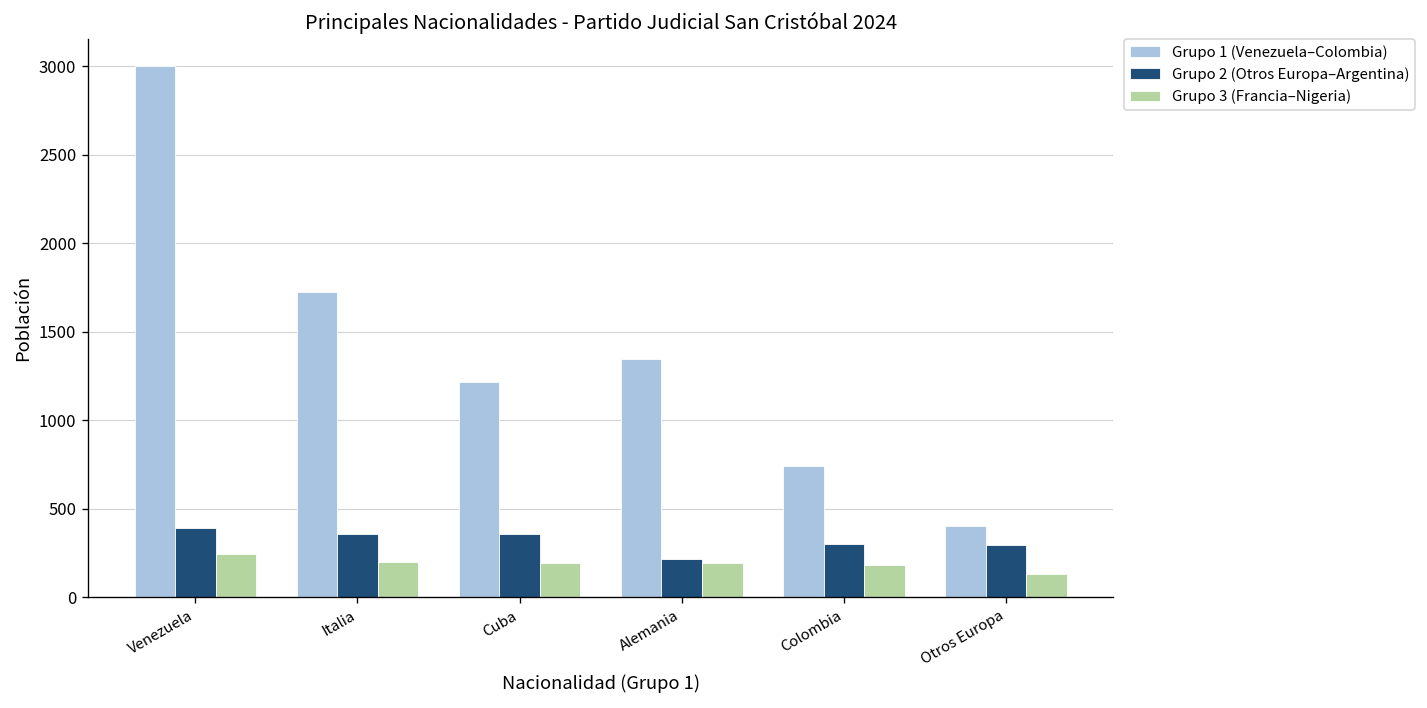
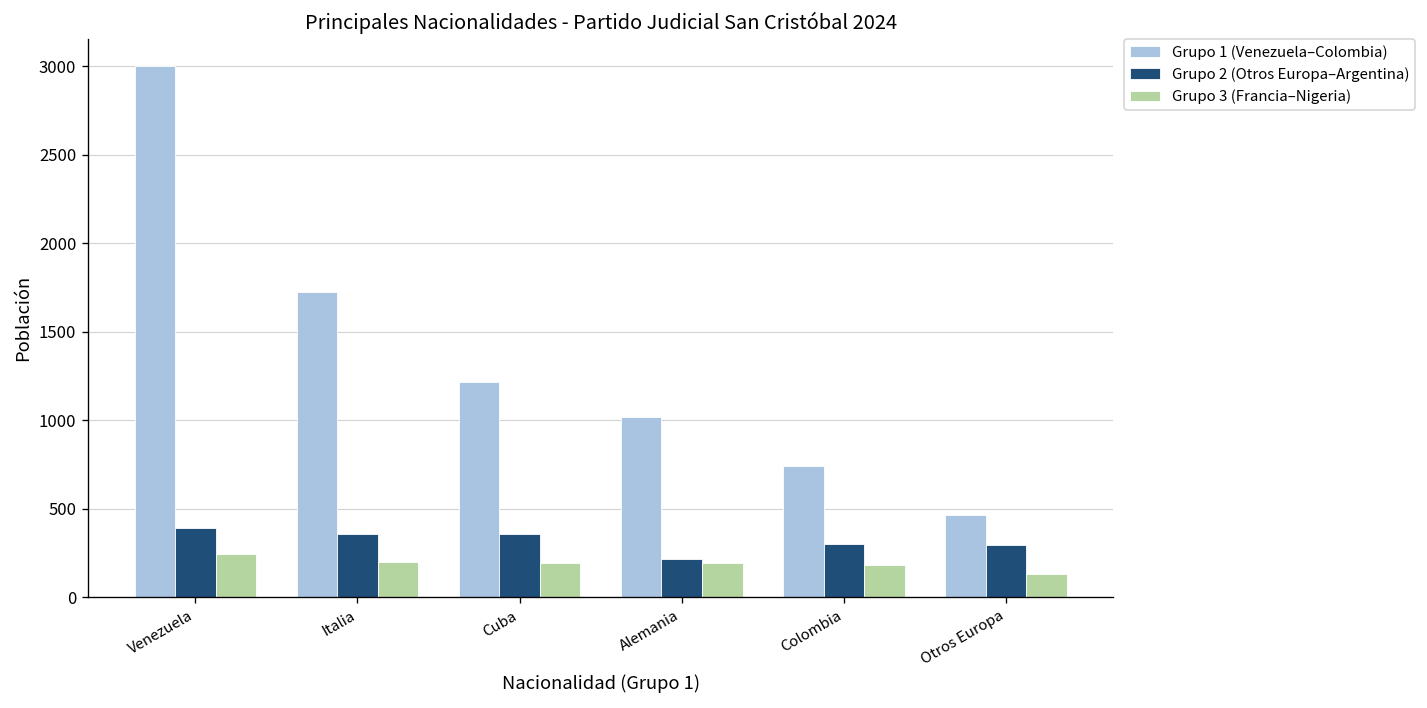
  {
    "Grupo 1 (Venezuela–Colombia)": {
      "Venezuela": 3000,
      "Italia": 1720,
      "Cuba": 1210,
-     "Alemania": 1350,
+     "Alemania": 1020,
      "Colombia": 740,
-     "Otros Europa": 400
+     "Otros Europa": 470
    },
    "Grupo 2 (Otros Europa–Argentina)": {
      "Venezuela": 390,
      "Italia": 360,
      "Cuba": 360,
      "Alemania": 220,
      "Colombia": 300,
      "Otros Europa": 300
    },
    "Grupo 3 (Francia–Nigeria)": {
      "Venezuela": 250,
      "Italia": 200,
      "Cuba": 190,
      "Alemania": 190,
      "Colombia": 180,
      "Otros Europa": 130
    }
  }
